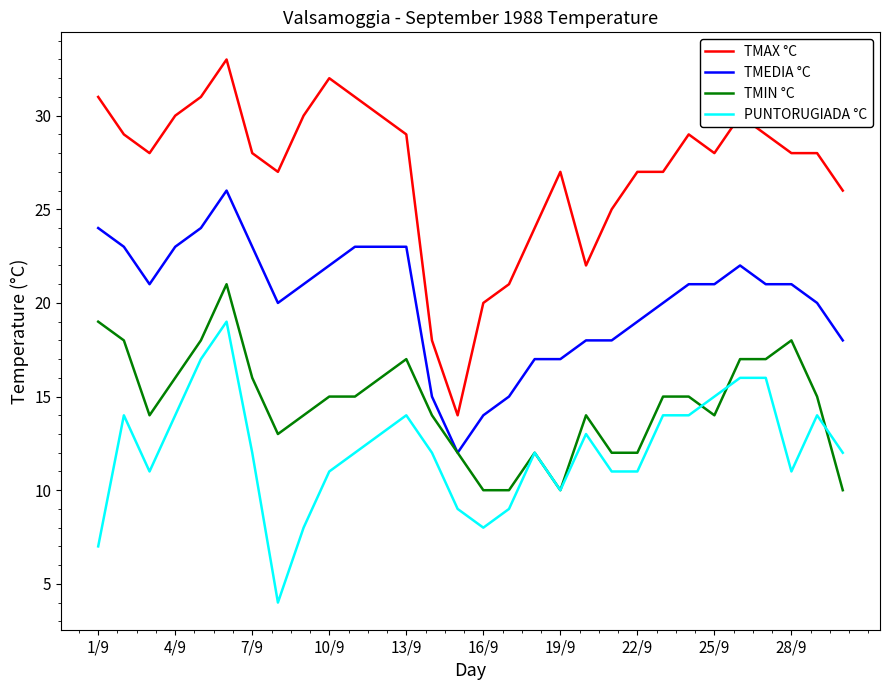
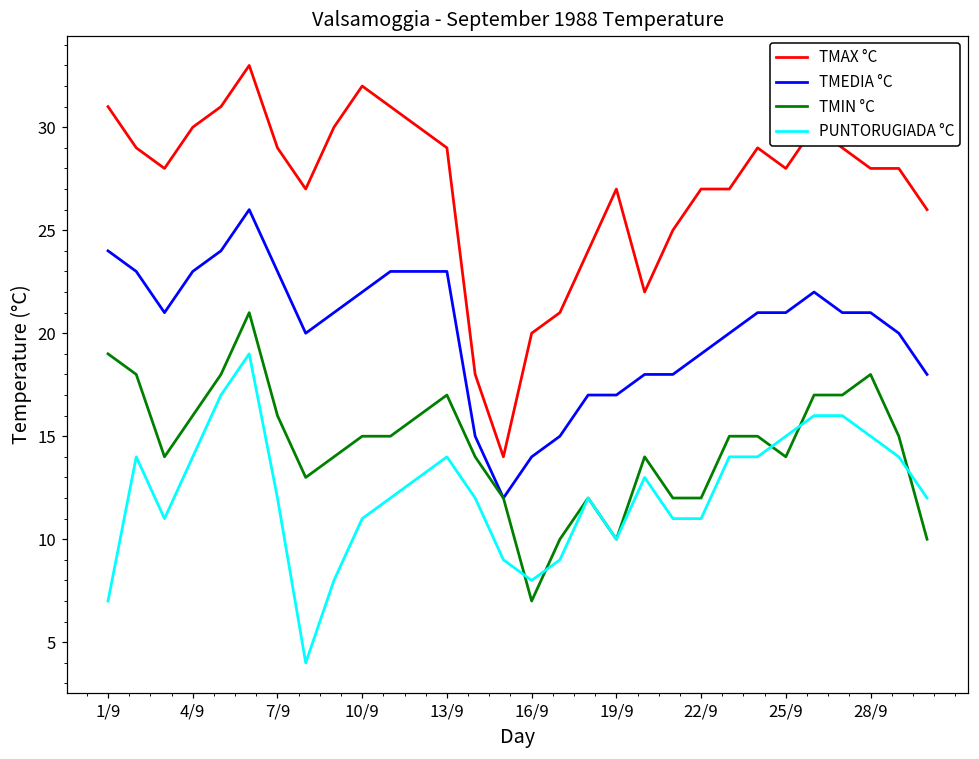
  {
    "TMAX °C": {
      "1/9": 31,
      "4/9": 30,
-     "7/9": 28,
+     "7/9": 29,
      "10/9": 32,
      "13/9": 29,
      "16/9": 20,
      "19/9": 27,
      "22/9": 27,
      "25/9": 28,
      "28/9": 28
    },
    "TMEDIA °C": {
      "1/9": 24,
      "4/9": 23,
      "7/9": 23,
      "10/9": 22,
      "13/9": 23,
      "16/9": 14,
      "19/9": 17,
      "22/9": 19,
      "25/9": 21,
      "28/9": 21
    },
    "TMIN °C": {
      "1/9": 19,
      "4/9": 16,
      "7/9": 16,
      "10/9": 15,
      "13/9": 17,
-     "16/9": 10,
+     "16/9": 7,
      "22/9": 12,
      "25/9": 14,
      "28/9": 18
    },
    "PUNTORUGIADA °C": {
      "1/9": 7,
      "4/9": 14,
      "7/9": 12,
      "10/9": 11,
      "13/9": 14,
      "16/9": 8,
      "22/9": 11,
      "25/9": 15,
-     "28/9": 11
+     "28/9": 15
    }
  }
